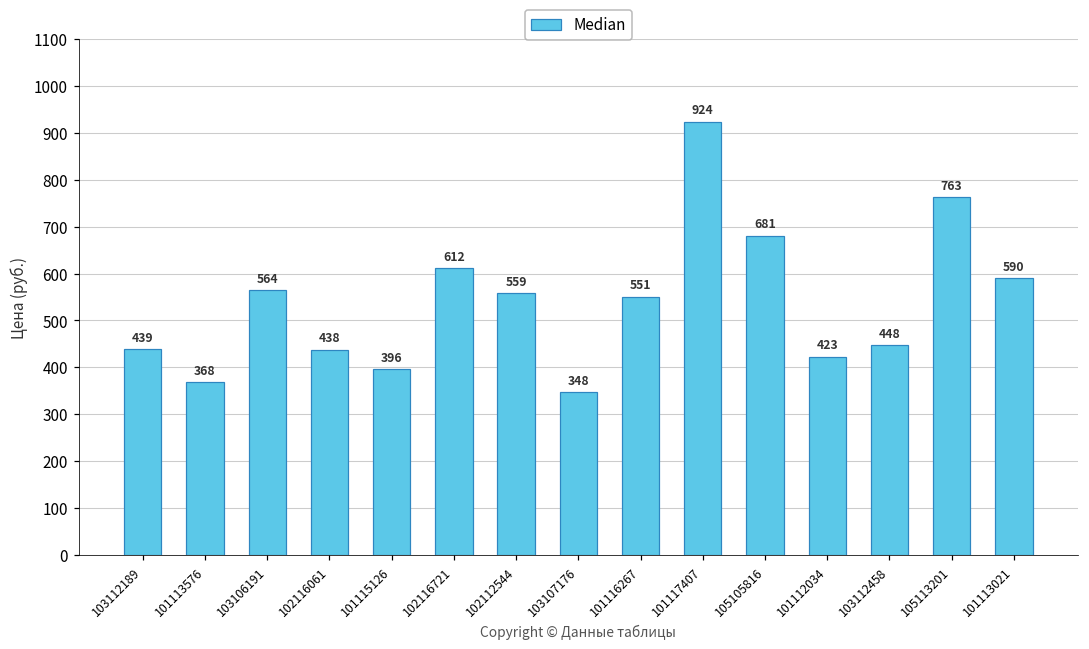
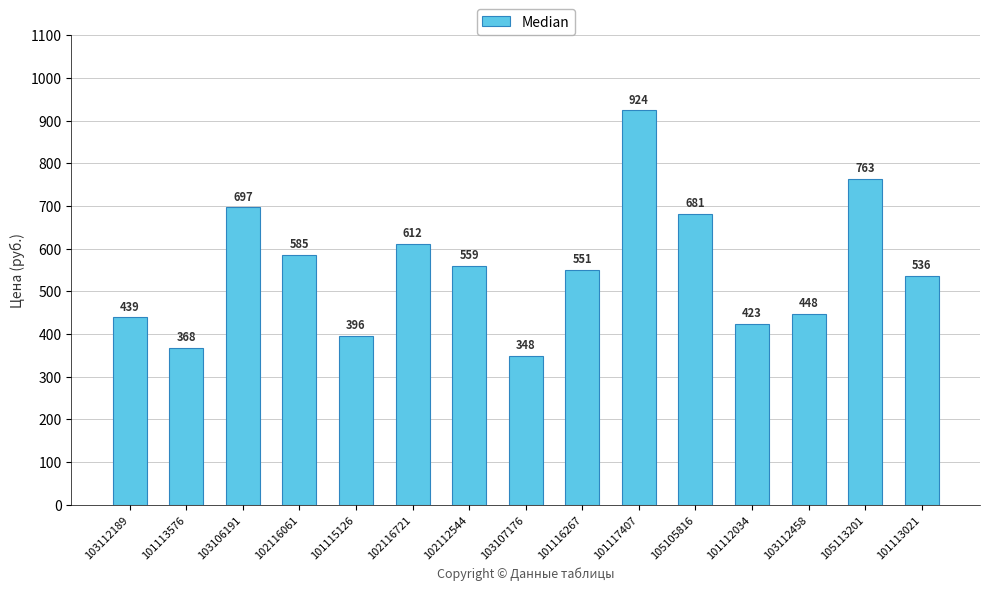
  {
    "103112189": 439,
    "101113576": 368,
-   "103106191": 564,
-   "102116061": 438,
+   "103106191": 697,
+   "102116061": 585,
    "101115126": 396,
    "102116721": 612,
    "102112544": 559,
    "103107176": 348,
    "101116267": 551,
    "101117407": 924,
    "105105816": 681,
    "101112034": 423,
    "103112458": 448,
    "105113201": 763,
-   "101113021": 590
+   "101113021": 536
  }
